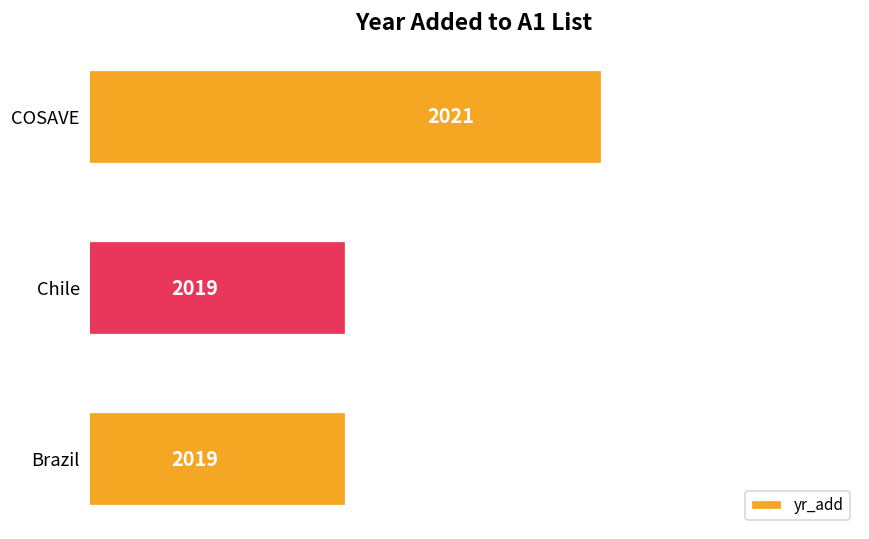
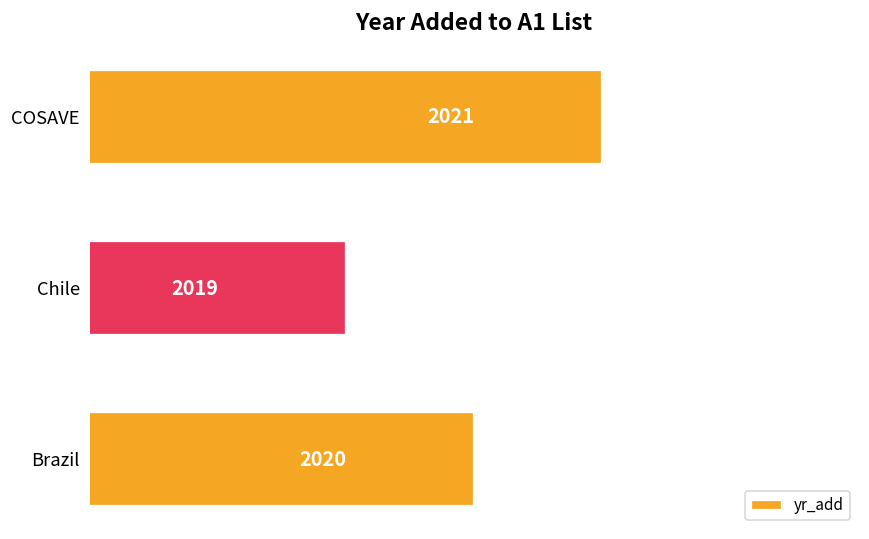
  {
    "COSAVE": 2021,
    "Chile": 2019,
-   "Brazil": 2019
+   "Brazil": 2020
  }
